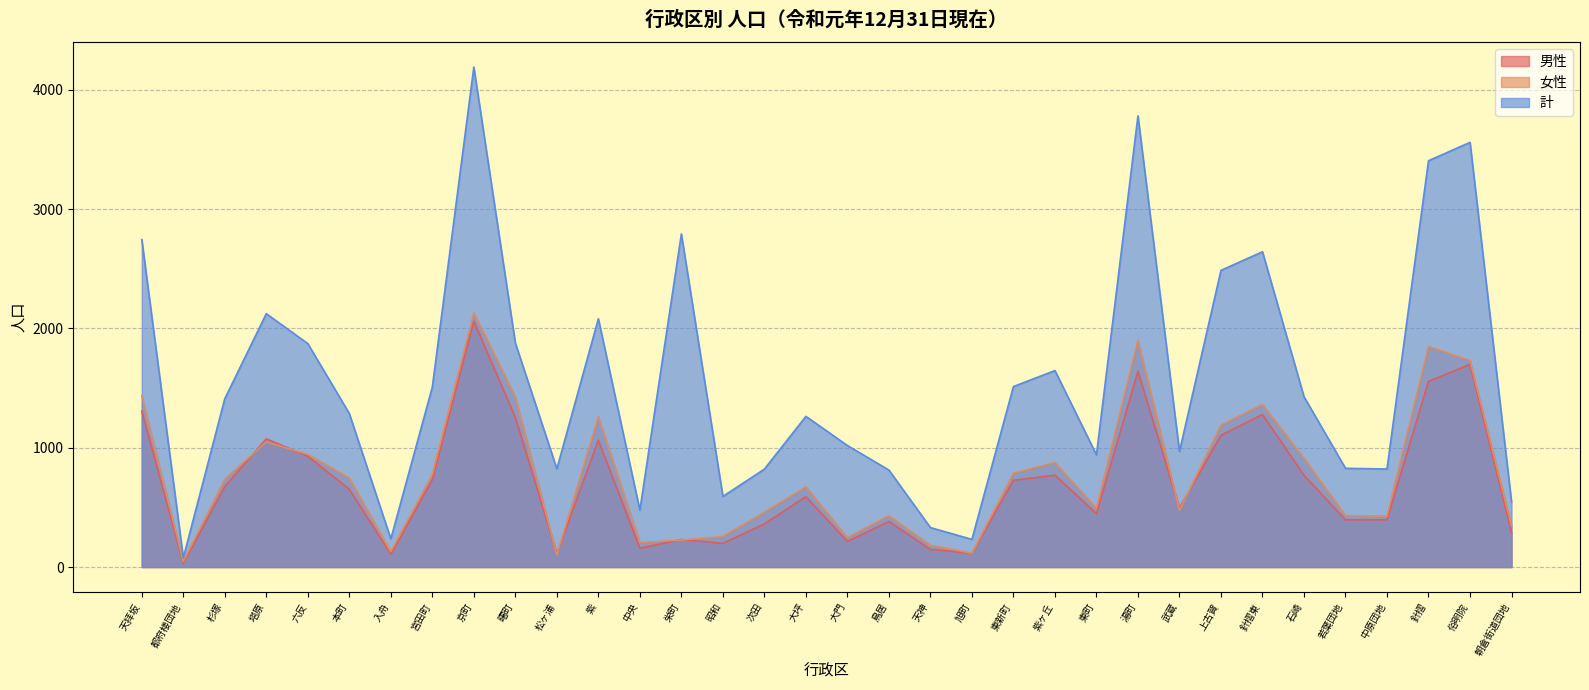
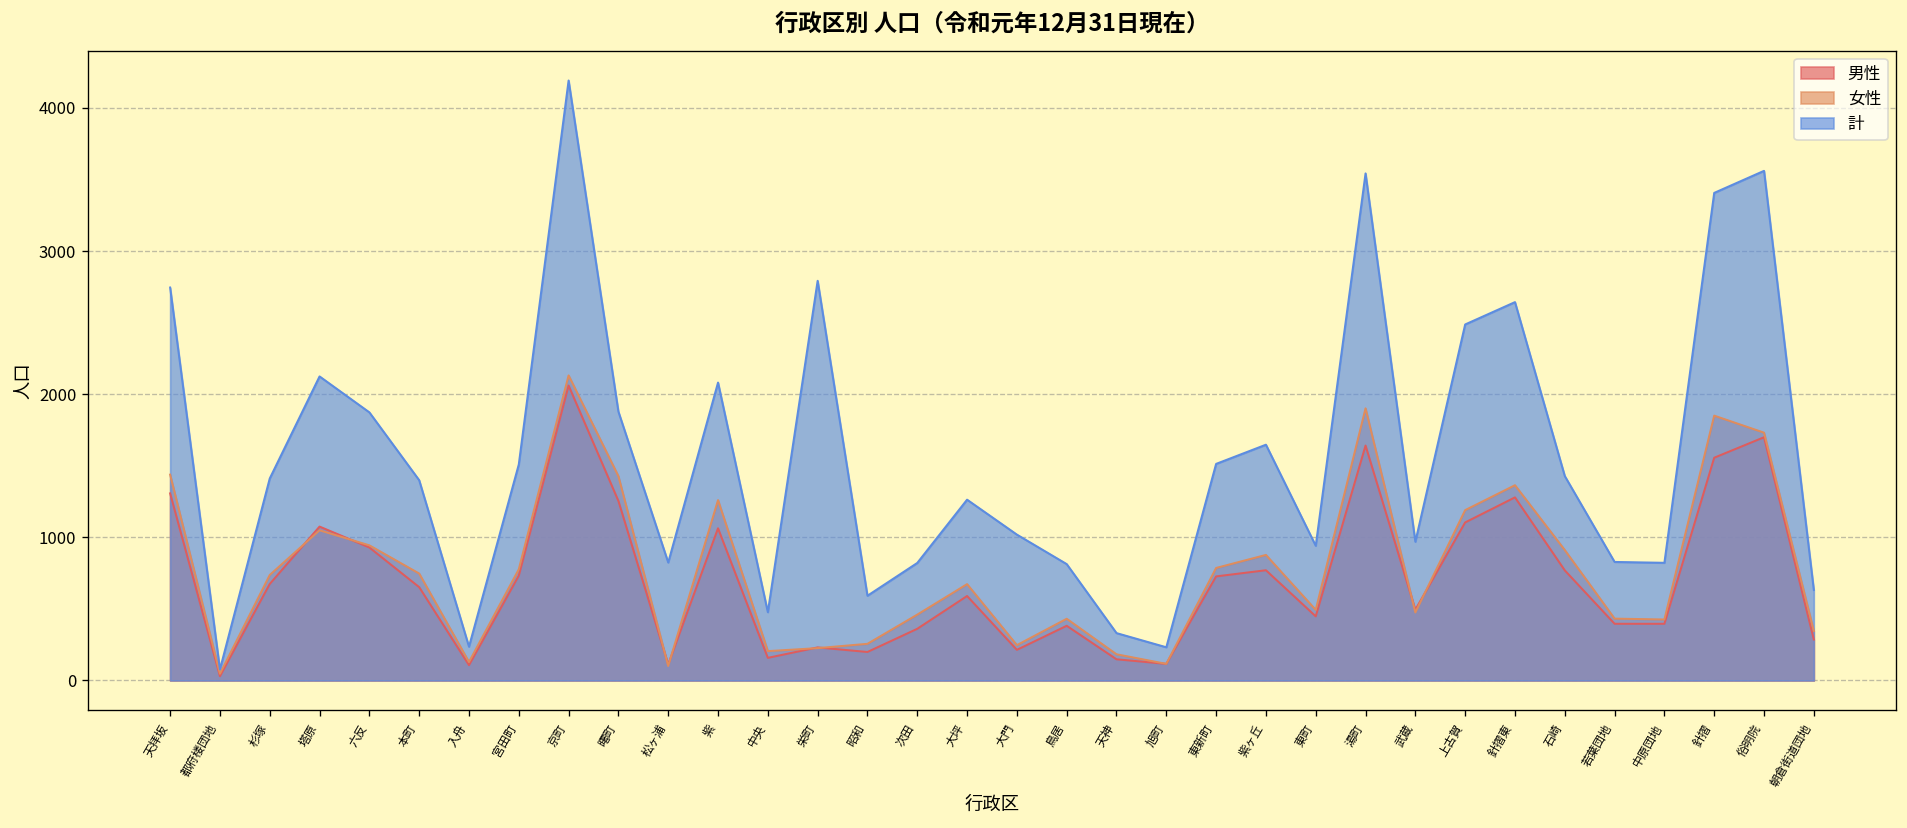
  {
    "計": {
      "天拝坂": 2750,
      "都府楼団地": 80,
      "杉塚": 1410,
      "塔原": 2120,
      "六反": 1870,
-     "本町": 1290,
+     "本町": 1400,
      "入舟": 240,
      "宮田町": 1510,
      "京町": 4190,
      "曙町": 1880,
      "松ヶ浦": 820,
      "紫": 2080,
      "中央": 480,
      "栄町": 2790,
      "昭和": 590,
      "次田": 820,
      "大坪": 1260,
      "大門": 1020,
      "鳥居": 810,
      "天神": 330,
      "旭町": 230,
      "東新町": 1510,
      "紫ヶ丘": 1650,
      "東町": 940,
-     "湯町": 3780,
+     "湯町": 3540,
      "武蔵": 970,
      "上古賀": 2490,
      "針摺東": 2640,
      "石崎": 1430,
      "若葉団地": 830,
      "中原団地": 820,
      "針摺": 3410,
      "俗明院": 3560,
-     "朝倉街道団地": 550
+     "朝倉街道団地": 630
    }
  }
